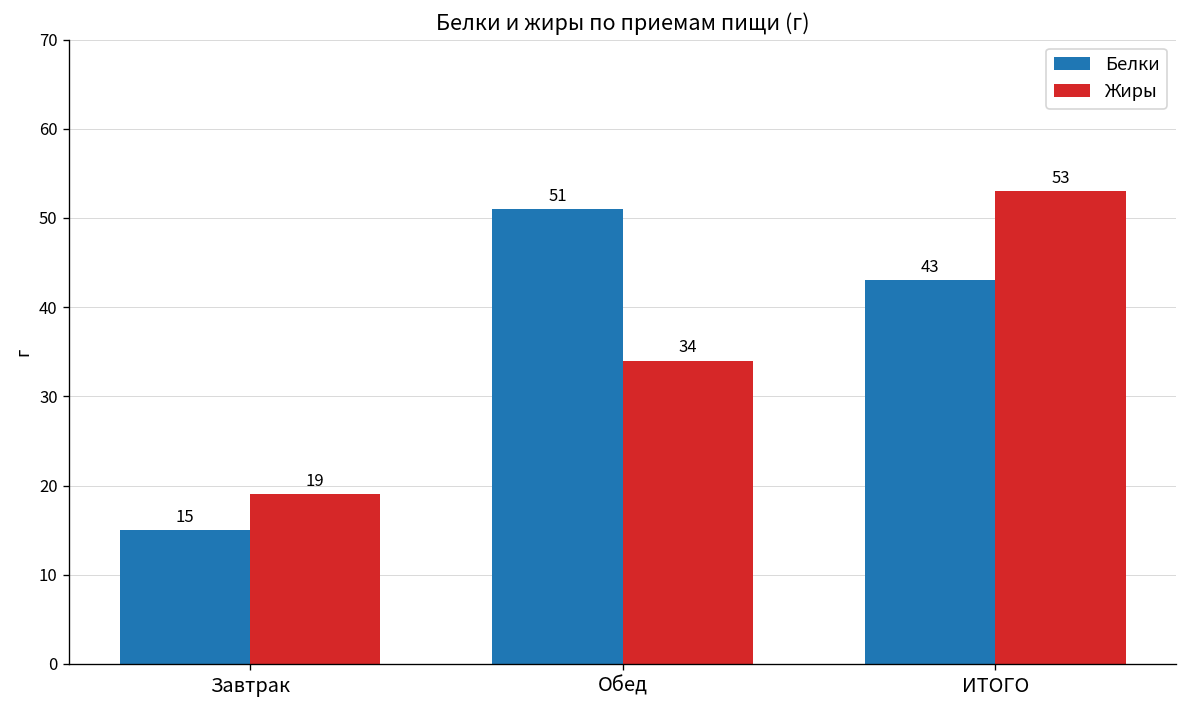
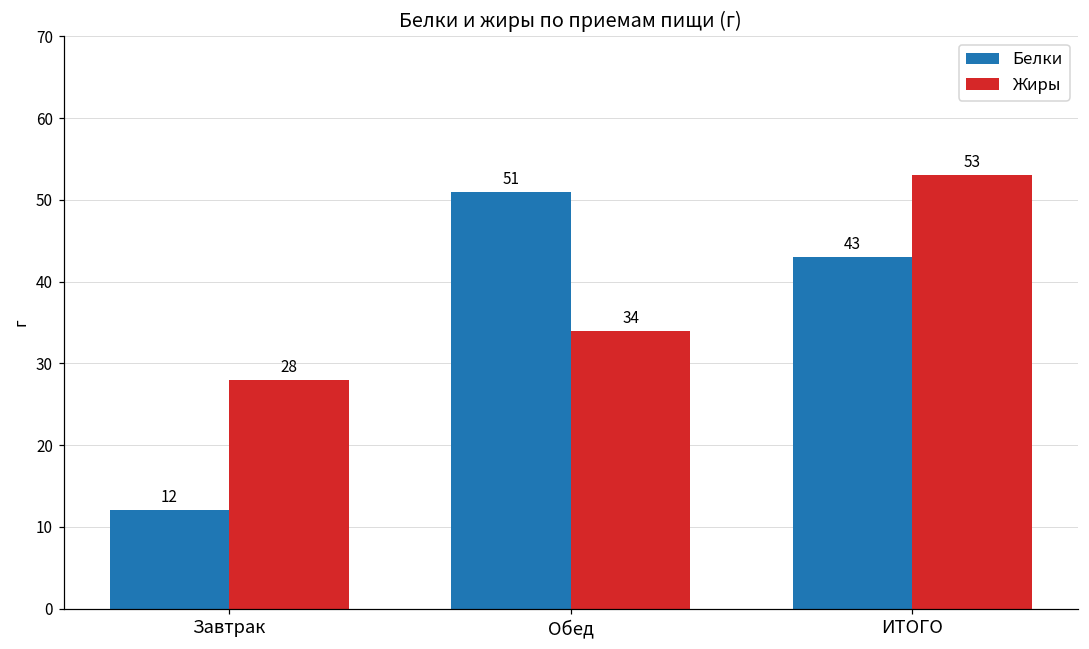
  {
    "Белки": {
-     "Завтрак": 15,
+     "Завтрак": 12,
      "Обед": 51,
      "ИТОГО": 43
    },
    "Жиры": {
-     "Завтрак": 19,
+     "Завтрак": 28,
      "Обед": 34,
      "ИТОГО": 53
    }
  }
